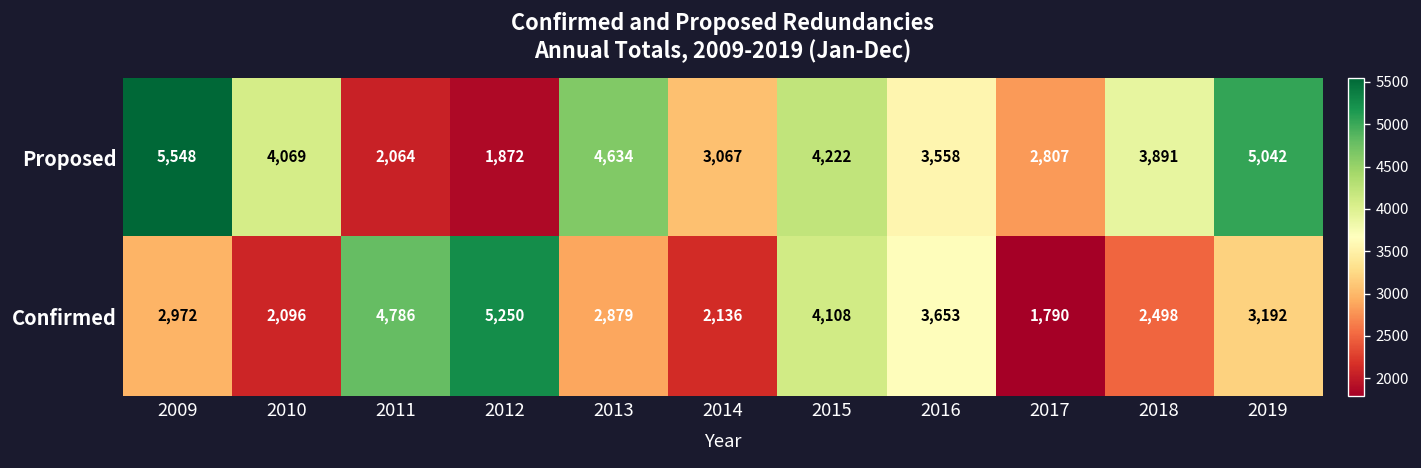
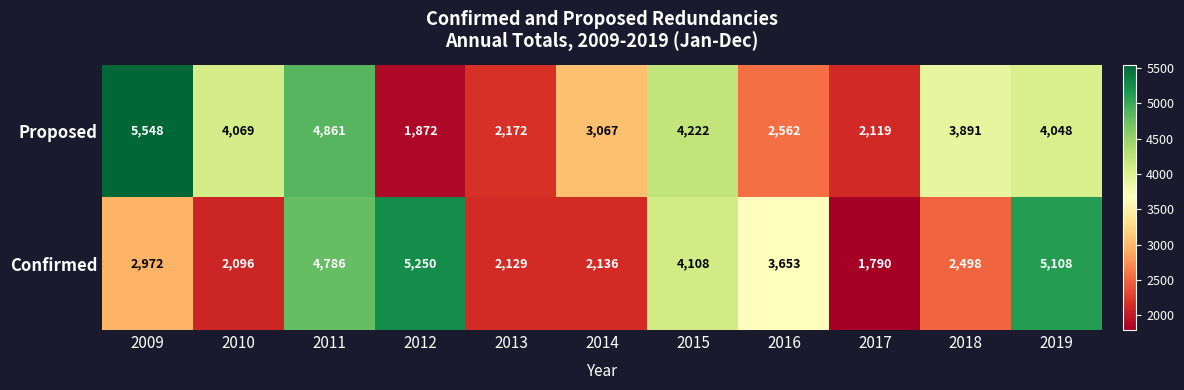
  {
    "Proposed": {
      "2009": "5,548",
      "2010": "4,069",
-     "2011": "2,064",
+     "2011": "4,861",
      "2012": "1,872",
-     "2013": "4,634",
+     "2013": "2,172",
      "2014": "3,067",
      "2015": "4,222",
-     "2016": "3,558",
-     "2017": "2,807",
+     "2016": "2,562",
+     "2017": "2,119",
      "2018": "3,891",
-     "2019": "5,042"
+     "2019": "4,048"
    },
    "Confirmed": {
      "2009": "2,972",
      "2010": "2,096",
      "2011": "4,786",
      "2012": "5,250",
-     "2013": "2,879",
+     "2013": "2,129",
      "2014": "2,136",
      "2015": "4,108",
      "2016": "3,653",
      "2017": "1,790",
      "2018": "2,498",
-     "2019": "3,192"
+     "2019": "5,108"
    }
  }
